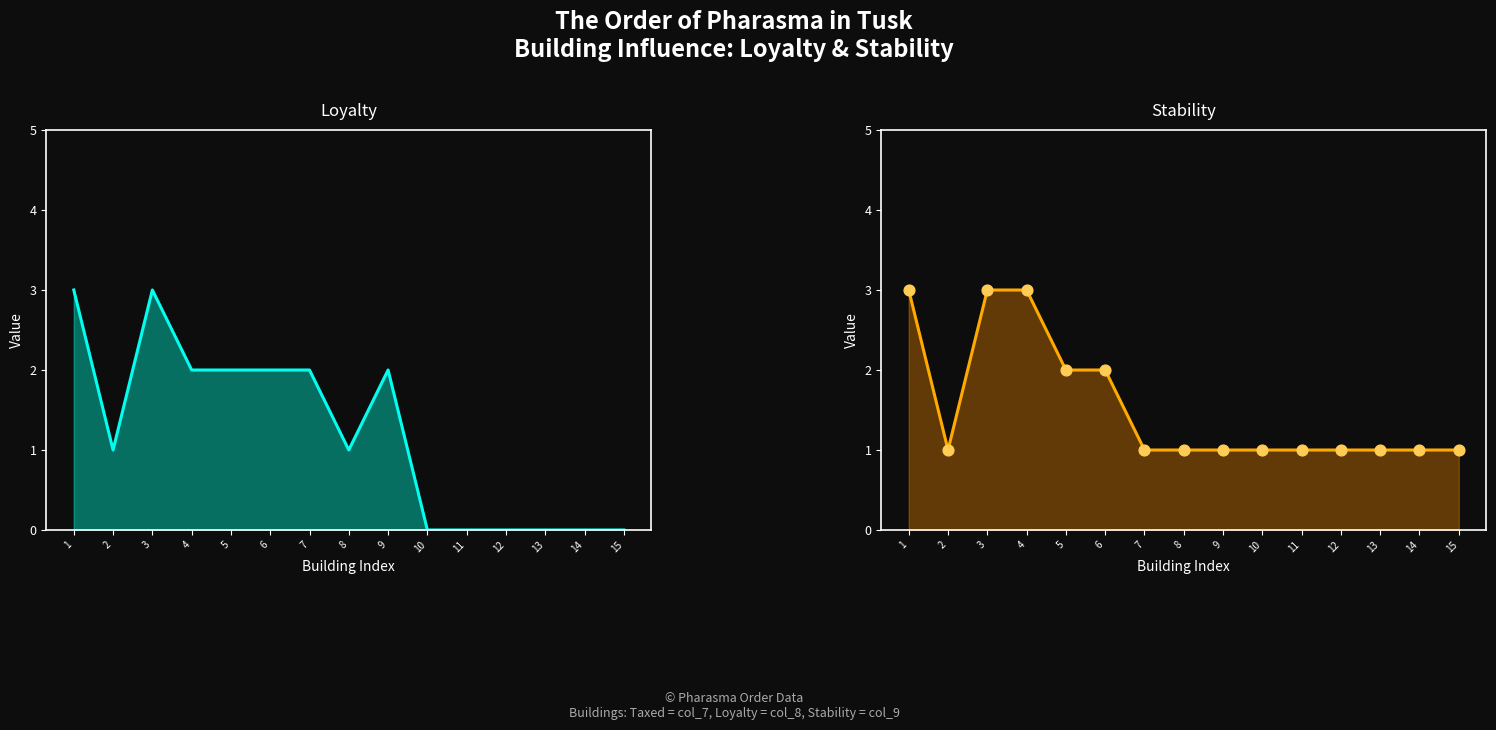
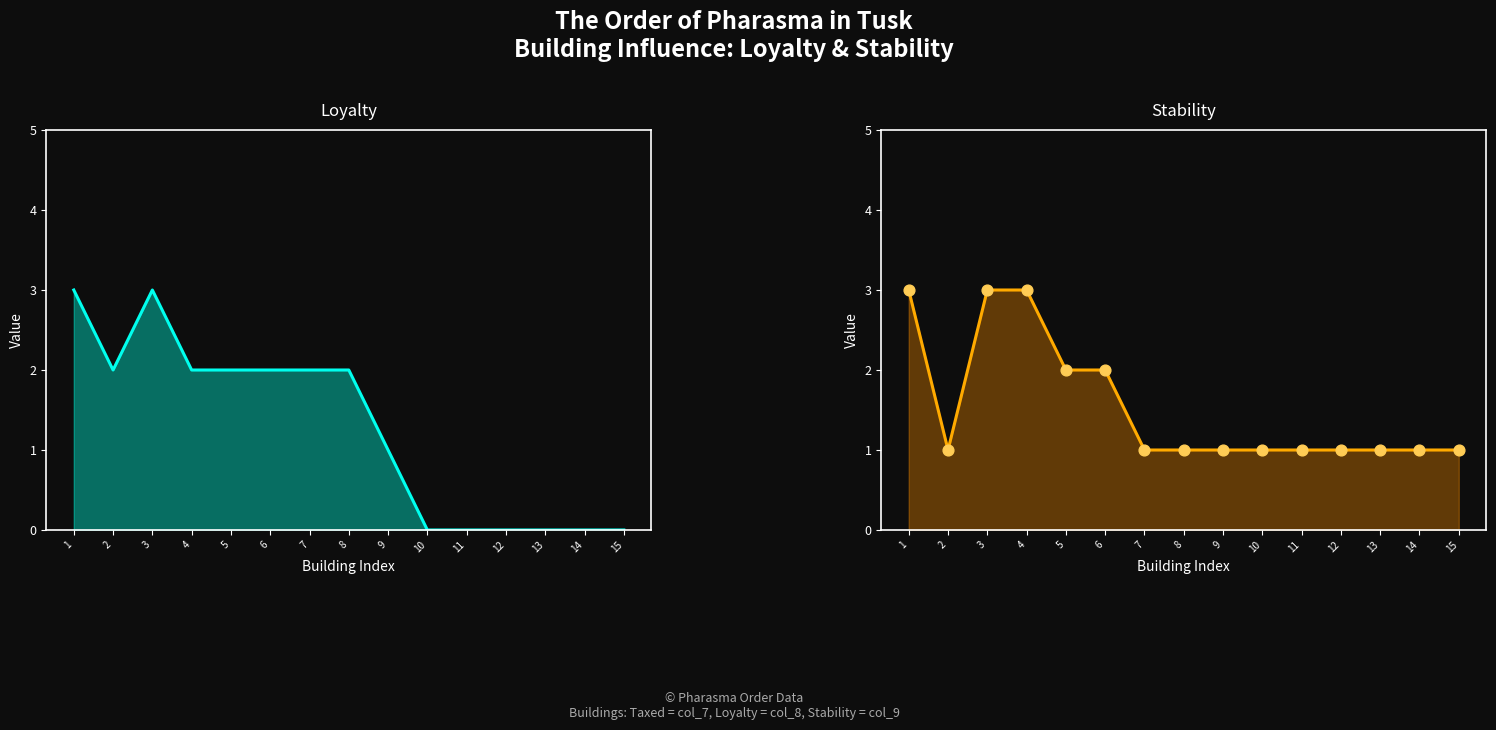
  {
    "Loyalty": {
      "1": 3,
-     "2": 1,
+     "2": 2,
      "3": 3,
      "4": 2,
      "5": 2,
      "6": 2,
      "7": 2,
-     "8": 1,
-     "9": 2,
+     "8": 2,
+     "9": 1,
      "10": 0,
      "11": 0,
      "12": 0,
      "13": 0,
      "14": 0,
      "15": 0
    },
    "Stability": {
      "1": 3.0,
      "2": 1.0,
      "3": 3.0,
      "4": 3.0,
      "5": 2.0,
      "6": 2.0,
      "7": 1.0,
      "8": 1.0,
      "9": 1.0,
      "10": 1.0,
      "11": 1.0,
      "12": 1.0,
      "13": 1.0,
      "14": 1.0,
      "15": 1.0
    }
  }
